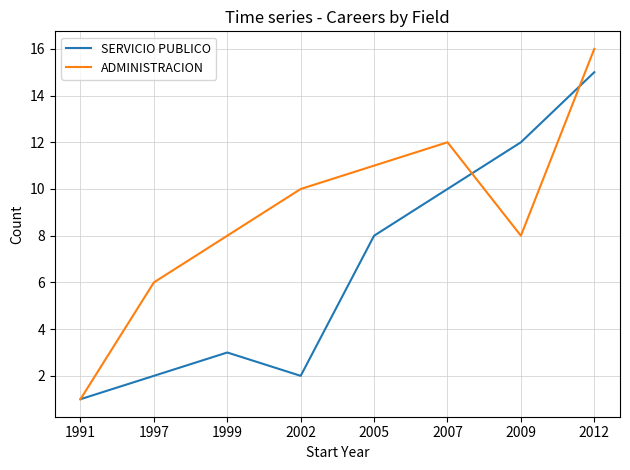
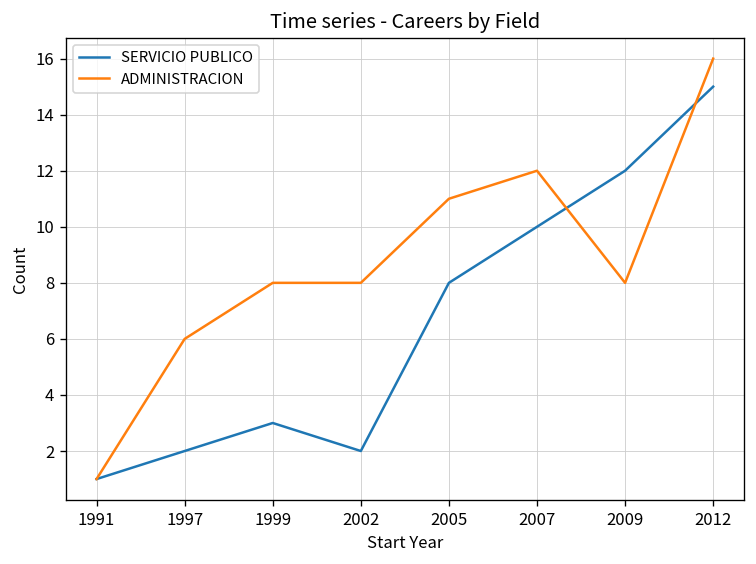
  {
    "SERVICIO PUBLICO": {
      "1997": 2,
      "1999": 3,
      "2002": 2,
      "2005": 8,
      "2007": 10,
      "2009": 12,
      "2012": 15
    },
    "ADMINISTRACION": {
      "1997": 6,
      "1999": 8,
-     "2002": 10,
+     "2002": 8,
      "2005": 11,
      "2007": 12,
      "2009": 8,
      "2012": 16
    }
  }
